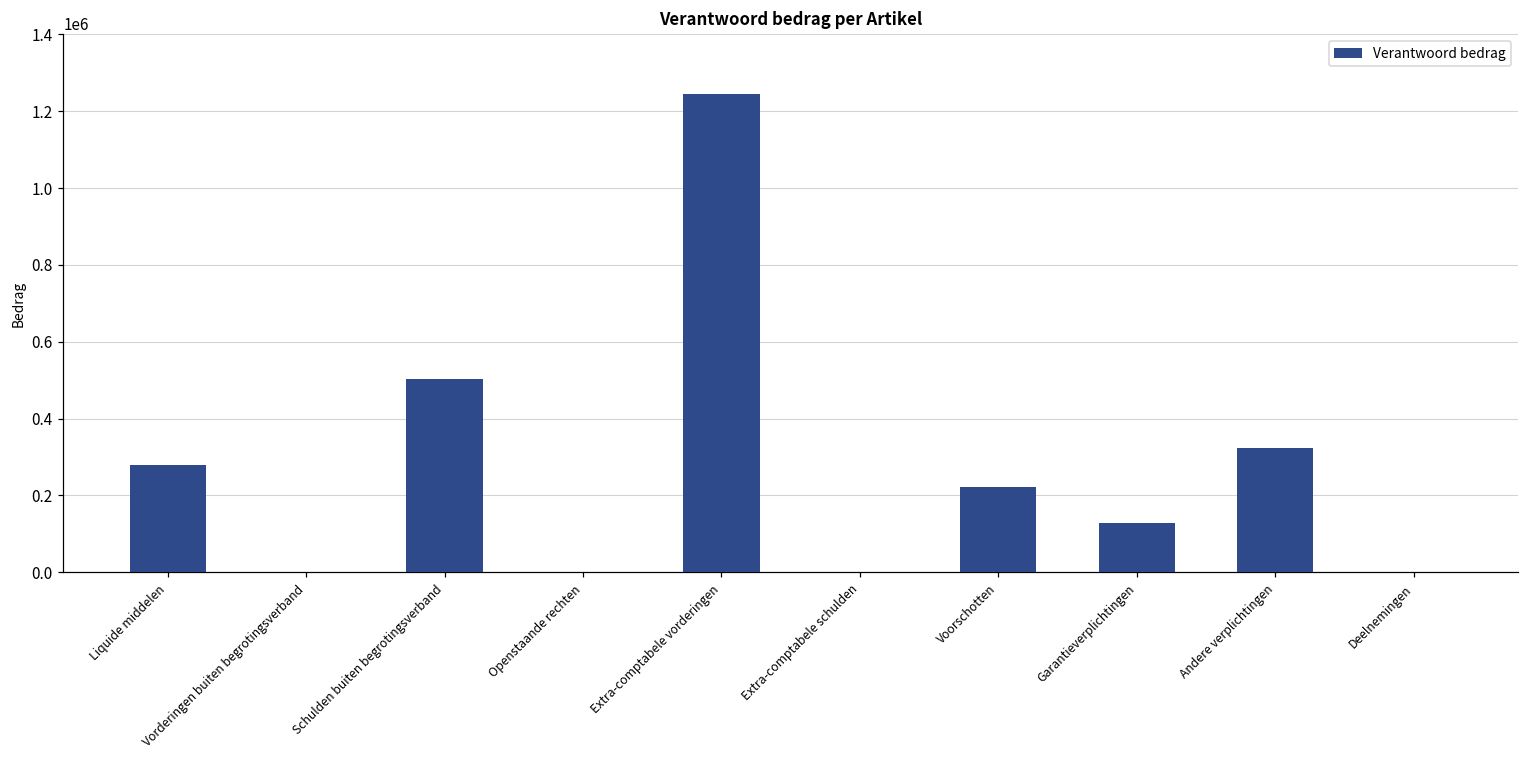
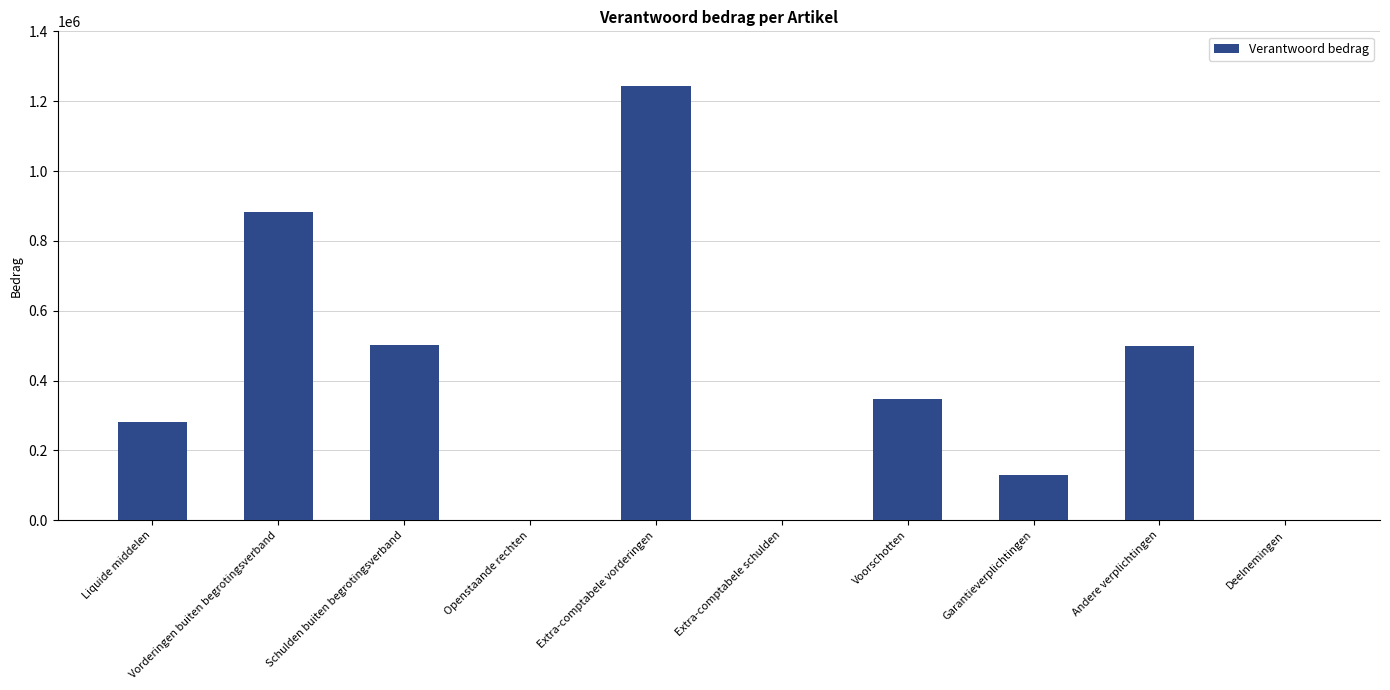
  {
    "Liquide middelen": 280000,
-   "Vorderingen buiten begrotingsverband": 0,
+   "Vorderingen buiten begrotingsverband": 880000,
    "Schulden buiten begrotingsverband": 500000,
    "Openstaande rechten": 0,
    "Extra-comptabele vorderingen": 1240000,
    "Extra-comptabele schulden": 0,
-   "Voorschotten": 220000,
+   "Voorschotten": 350000,
    "Garantieverplichtingen": 130000,
-   "Andere verplichtingen": 320000,
+   "Andere verplichtingen": 500000,
    "Deelnemingen": 0
  }
